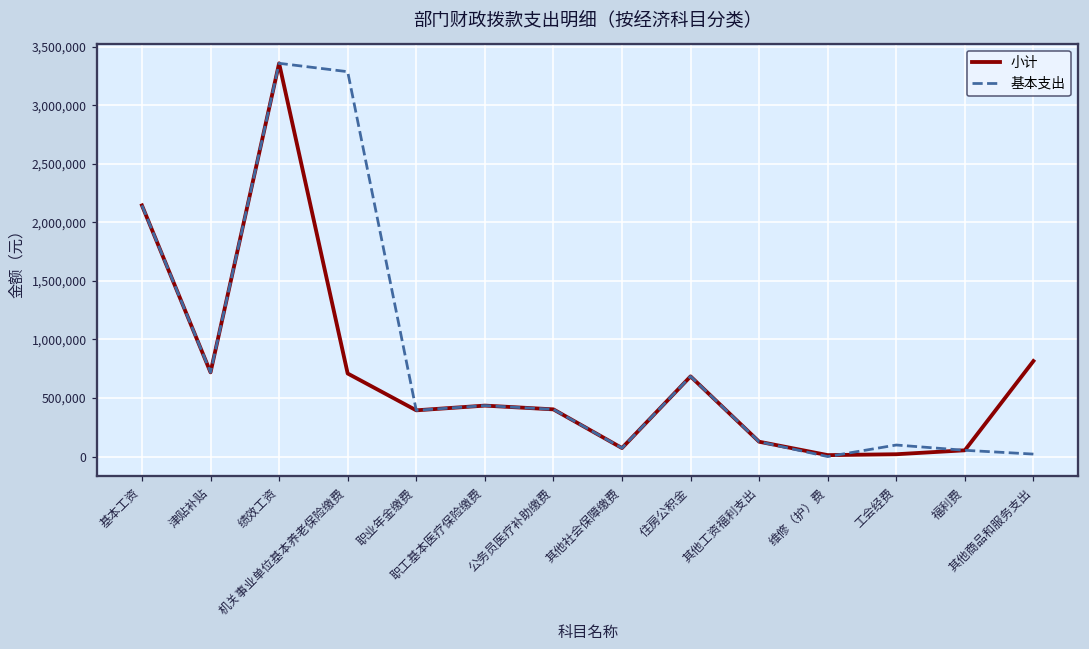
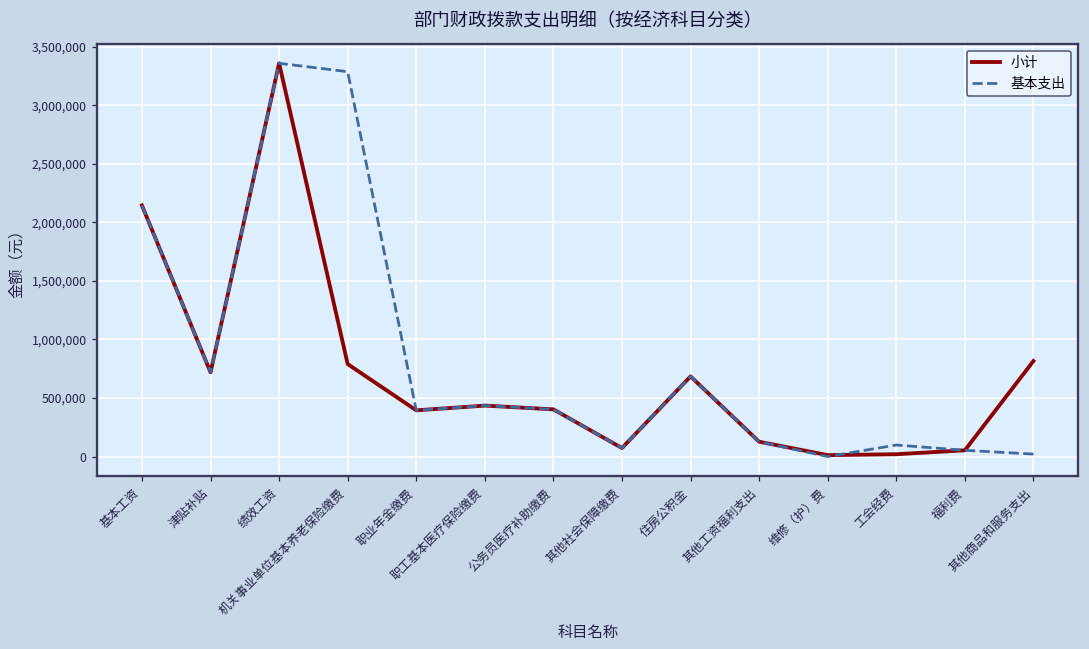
  {
    "小计": {
-     "机关事业单位基本养老保险缴费": "710,000",
+     "机关事业单位基本养老保险缴费": "790,000",
      "工会经费": "20,000",
      "其他商品和服务支出": "820,000"
    },
    "基本支出": {
      "机关事业单位基本养老保险缴费": "3,290,000",
      "工会经费": "100,000",
      "其他商品和服务支出": "20,000"
    }
  }
